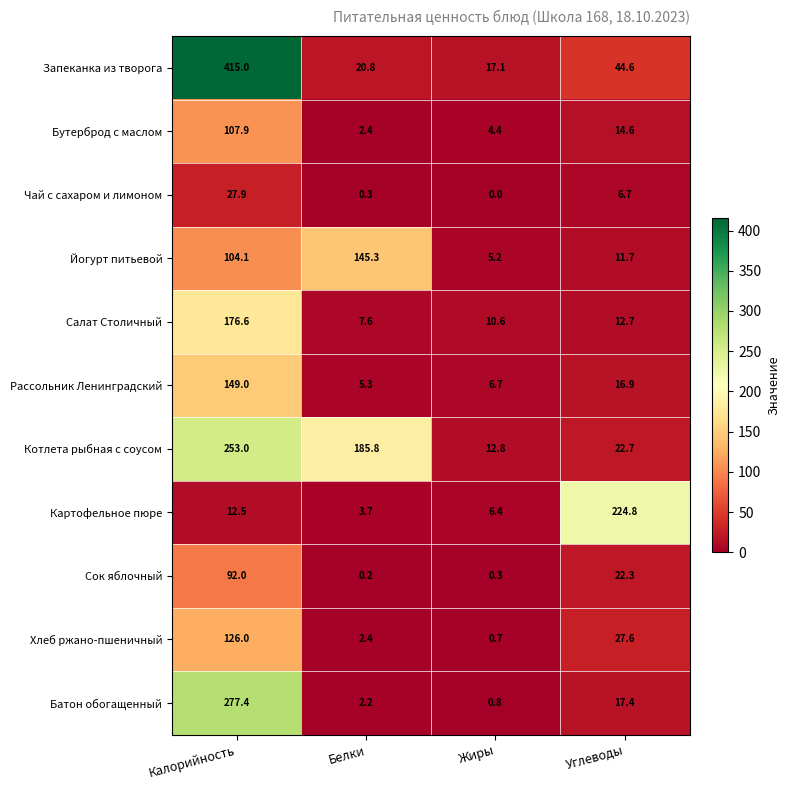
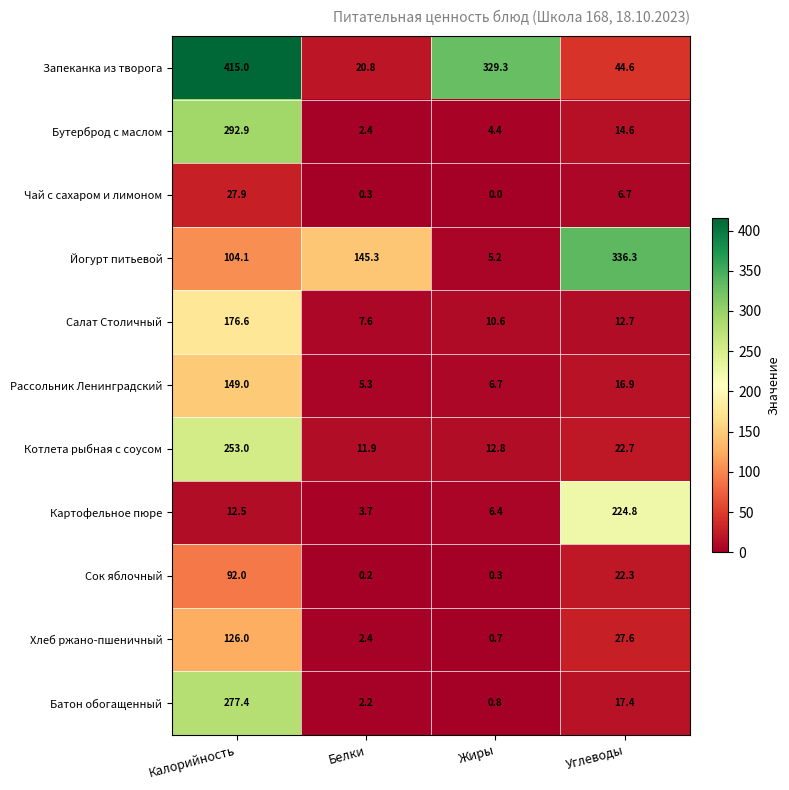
  {
    "Запеканка из творога": {
      "Калорийность": 415.0,
      "Белки": 20.8,
-     "Жиры": 17.1,
+     "Жиры": 329.3,
      "Углеводы": 44.6
    },
    "Бутерброд с маслом": {
-     "Калорийность": 107.9,
+     "Калорийность": 292.9,
      "Белки": 2.4,
      "Жиры": 4.4,
      "Углеводы": 14.6
    },
    "Чай с сахаром и лимоном": {
      "Калорийность": 27.9,
      "Белки": 0.3,
      "Жиры": 0.0,
      "Углеводы": 6.7
    },
    "Йогурт питьевой": {
      "Калорийность": 104.1,
      "Белки": 145.3,
      "Жиры": 5.2,
-     "Углеводы": 11.7
+     "Углеводы": 336.3
    },
    "Салат Столичный": {
      "Калорийность": 176.6,
      "Белки": 7.6,
      "Жиры": 10.6,
      "Углеводы": 12.7
    },
    "Рассольник Ленинградский": {
      "Калорийность": 149.0,
      "Белки": 5.3,
      "Жиры": 6.7,
      "Углеводы": 16.9
    },
    "Котлета рыбная с соусом": {
      "Калорийность": 253.0,
-     "Белки": 185.8,
+     "Белки": 11.9,
      "Жиры": 12.8,
      "Углеводы": 22.7
    },
    "Картофельное пюре": {
      "Калорийность": 12.5,
      "Белки": 3.7,
      "Жиры": 6.4,
      "Углеводы": 224.8
    },
    "Сок яблочный": {
      "Калорийность": 92.0,
      "Белки": 0.2,
      "Жиры": 0.3,
      "Углеводы": 22.3
    },
    "Хлеб ржано-пшеничный": {
      "Калорийность": 126.0,
      "Белки": 2.4,
      "Жиры": 0.7,
      "Углеводы": 27.6
    },
    "Батон обогащенный": {
      "Калорийность": 277.4,
      "Белки": 2.2,
      "Жиры": 0.8,
      "Углеводы": 17.4
    }
  }
